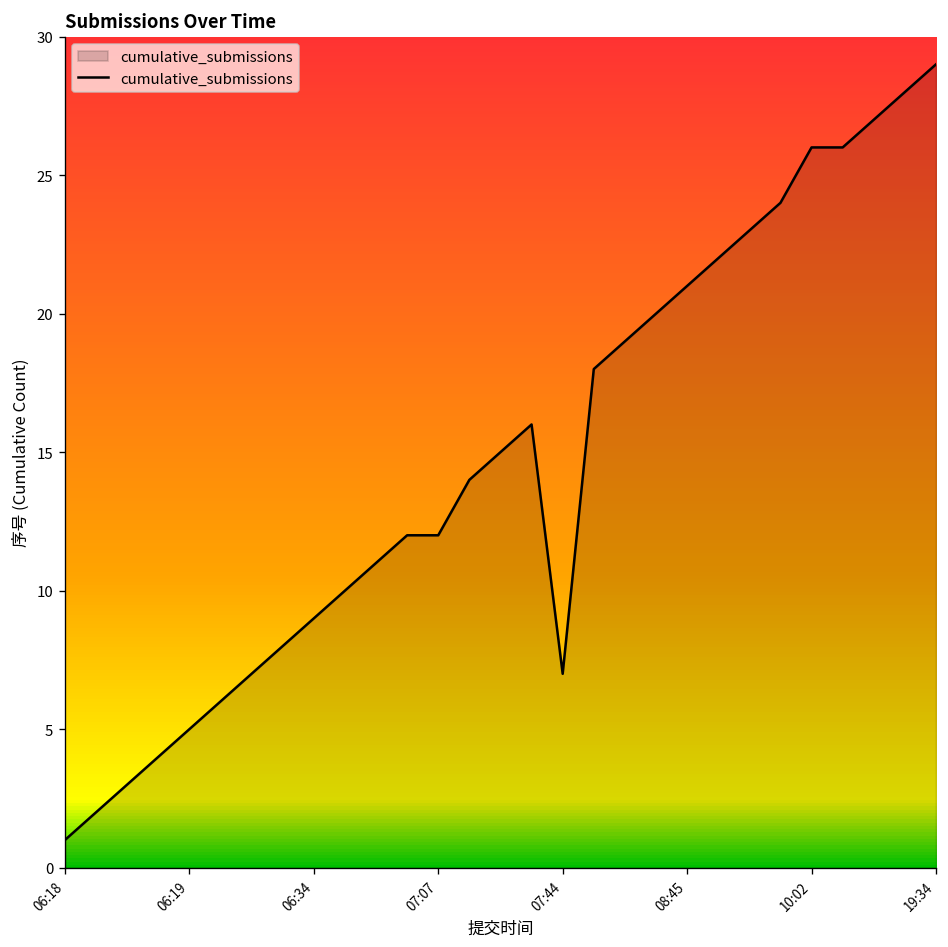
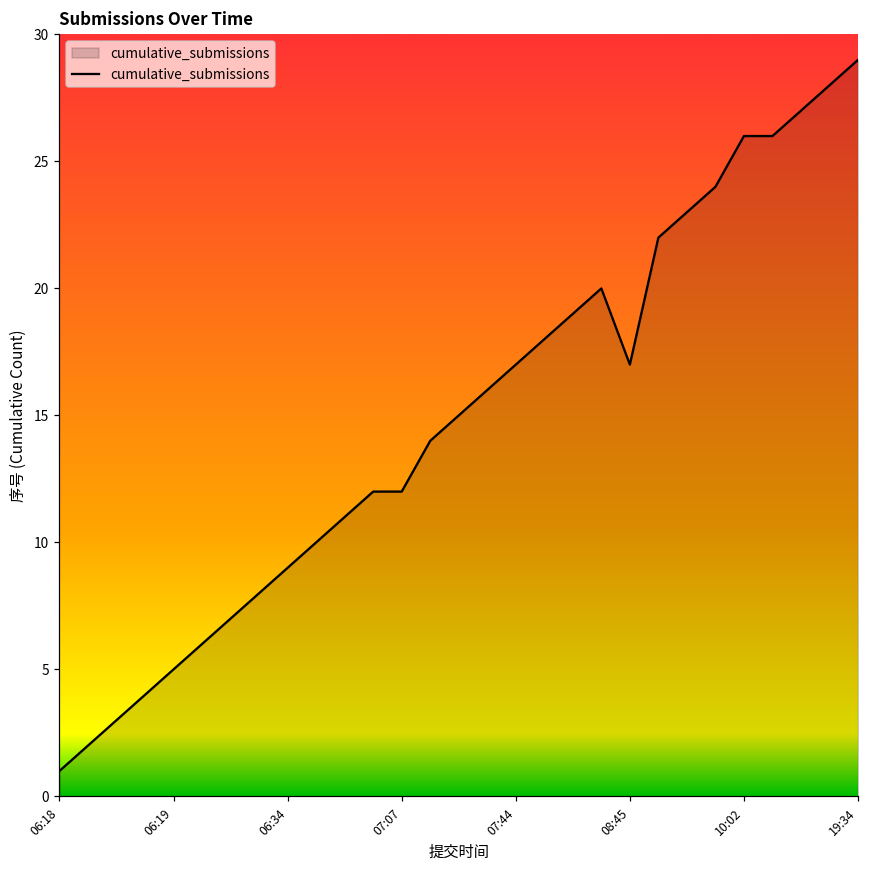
  {
    "06:34": 9,
    "07:07": 12,
-   "07:44": 7,
-   "08:45": 21,
+   "07:44": 17,
+   "08:45": 17,
    "10:02": 26,
    "19:34": 29
  }
